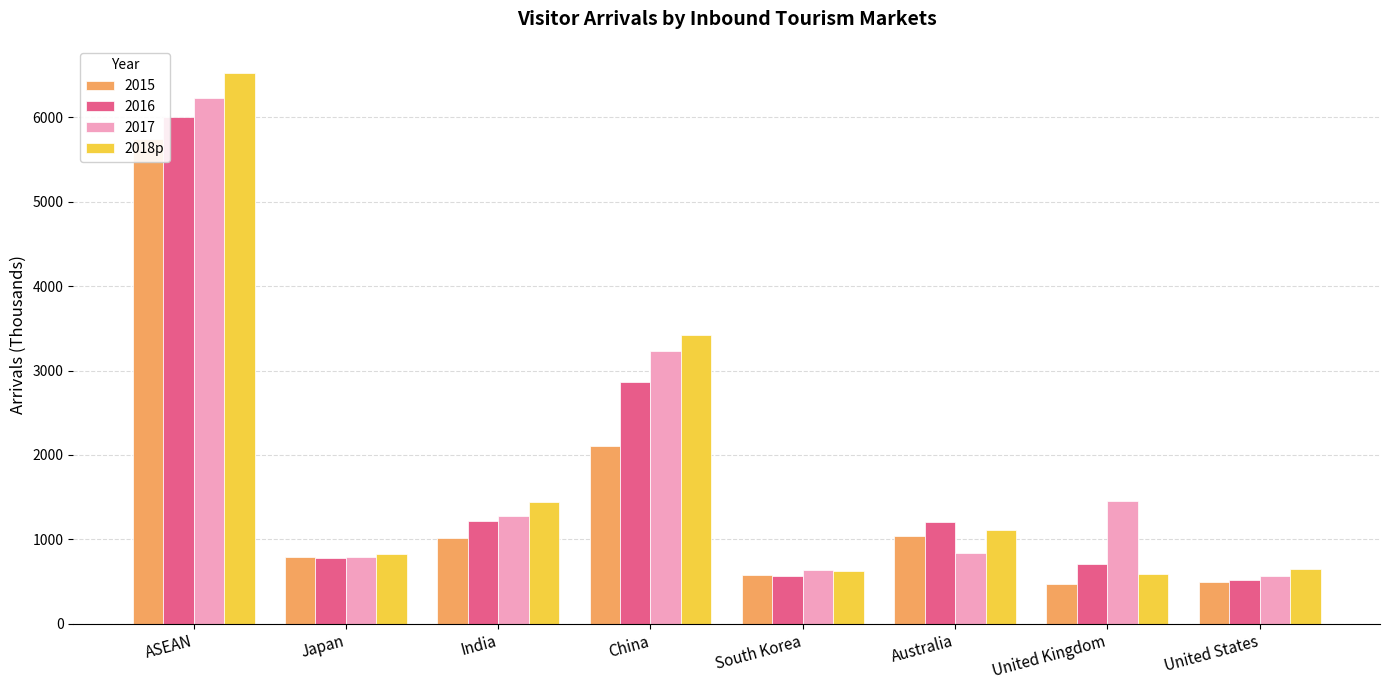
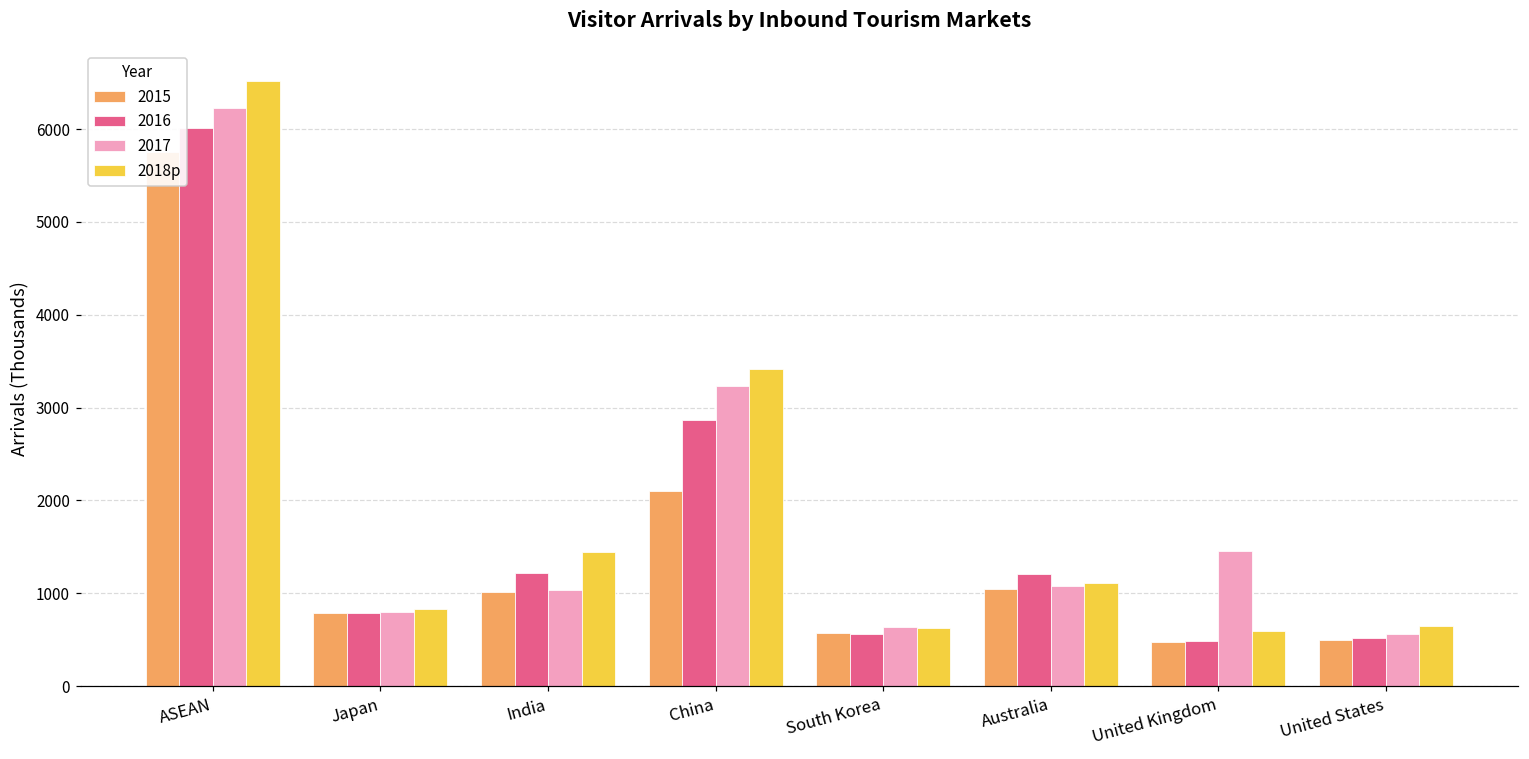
  {
    "2016": {
      "ASEAN": 6000,
      "Japan": 800,
      "India": 1200,
      "China": 2900,
      "South Korea": 600,
      "Australia": 1200,
-     "United Kingdom": 700,
+     "United Kingdom": 500,
      "United States": 500
    },
    "2017": {
      "ASEAN": 6200,
      "Japan": 800,
-     "India": 1300,
+     "India": 1000,
      "China": 3200,
      "South Korea": 600,
-     "Australia": 800,
+     "Australia": 1100,
      "United Kingdom": 1400,
      "United States": 600
    }
  }
